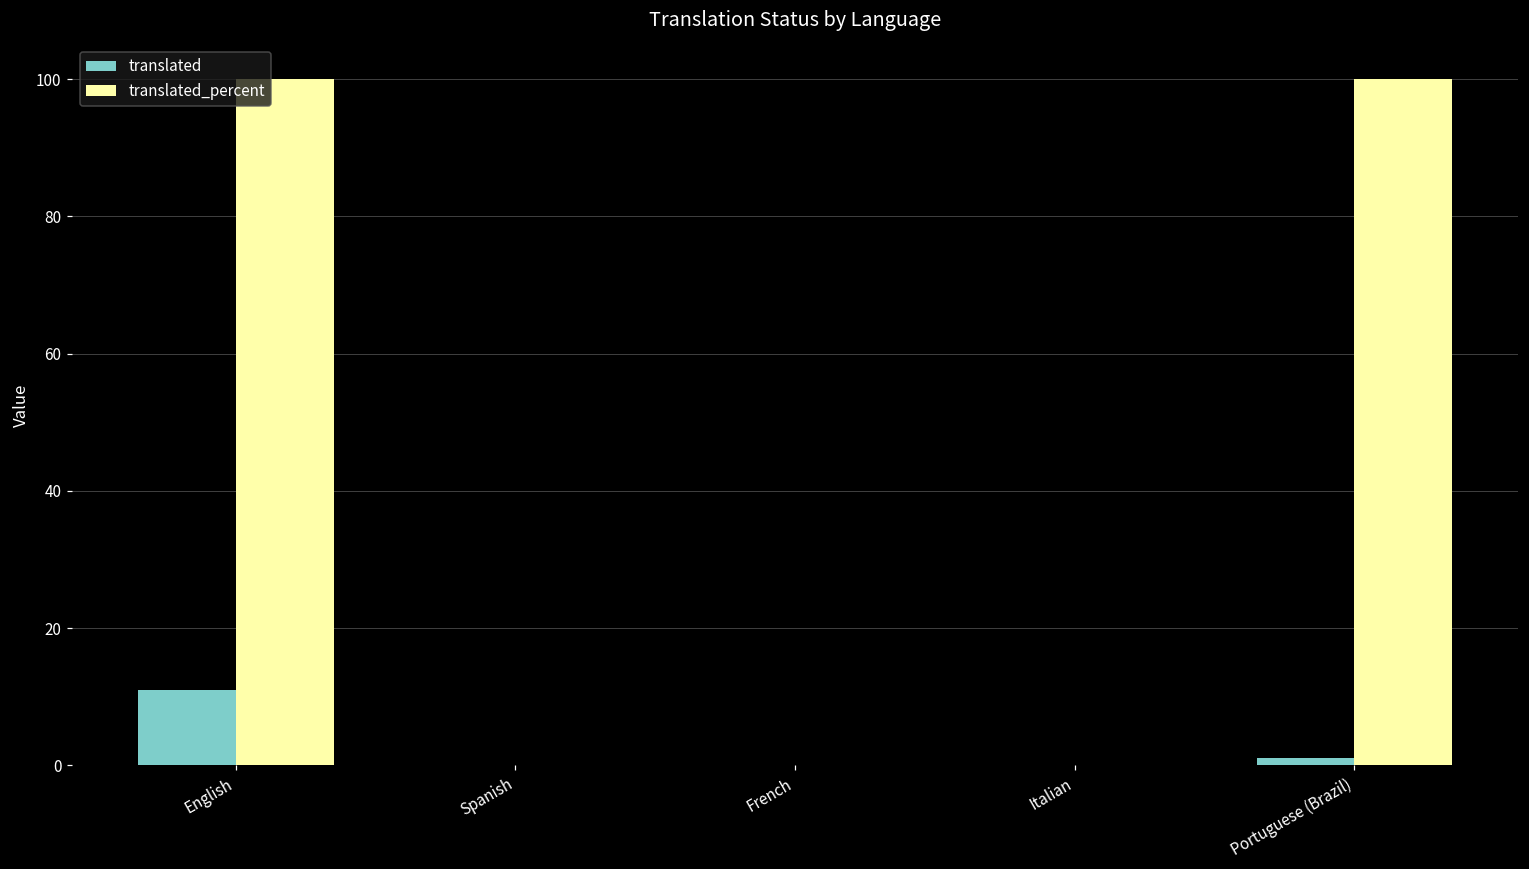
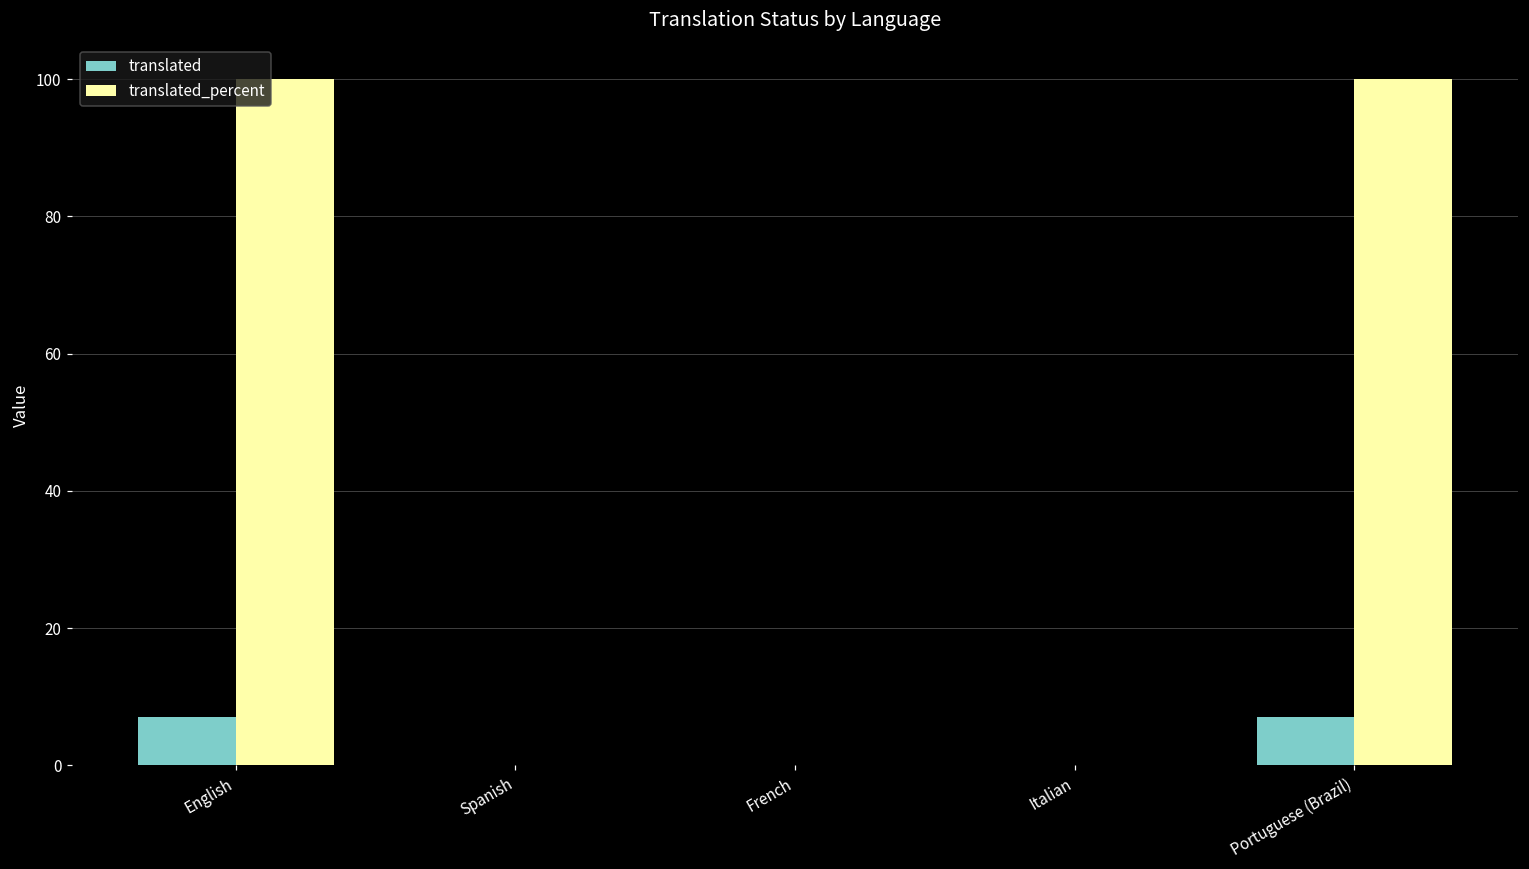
  {
    "translated": {
-     "English": 11,
+     "English": 7,
      "Spanish": 0,
      "French": 0,
      "Italian": 0,
-     "Portuguese (Brazil)": 1
+     "Portuguese (Brazil)": 7
    },
    "translated_percent": {
      "English": 100,
      "Spanish": 0,
      "French": 0,
      "Italian": 0,
      "Portuguese (Brazil)": 100
    }
  }
